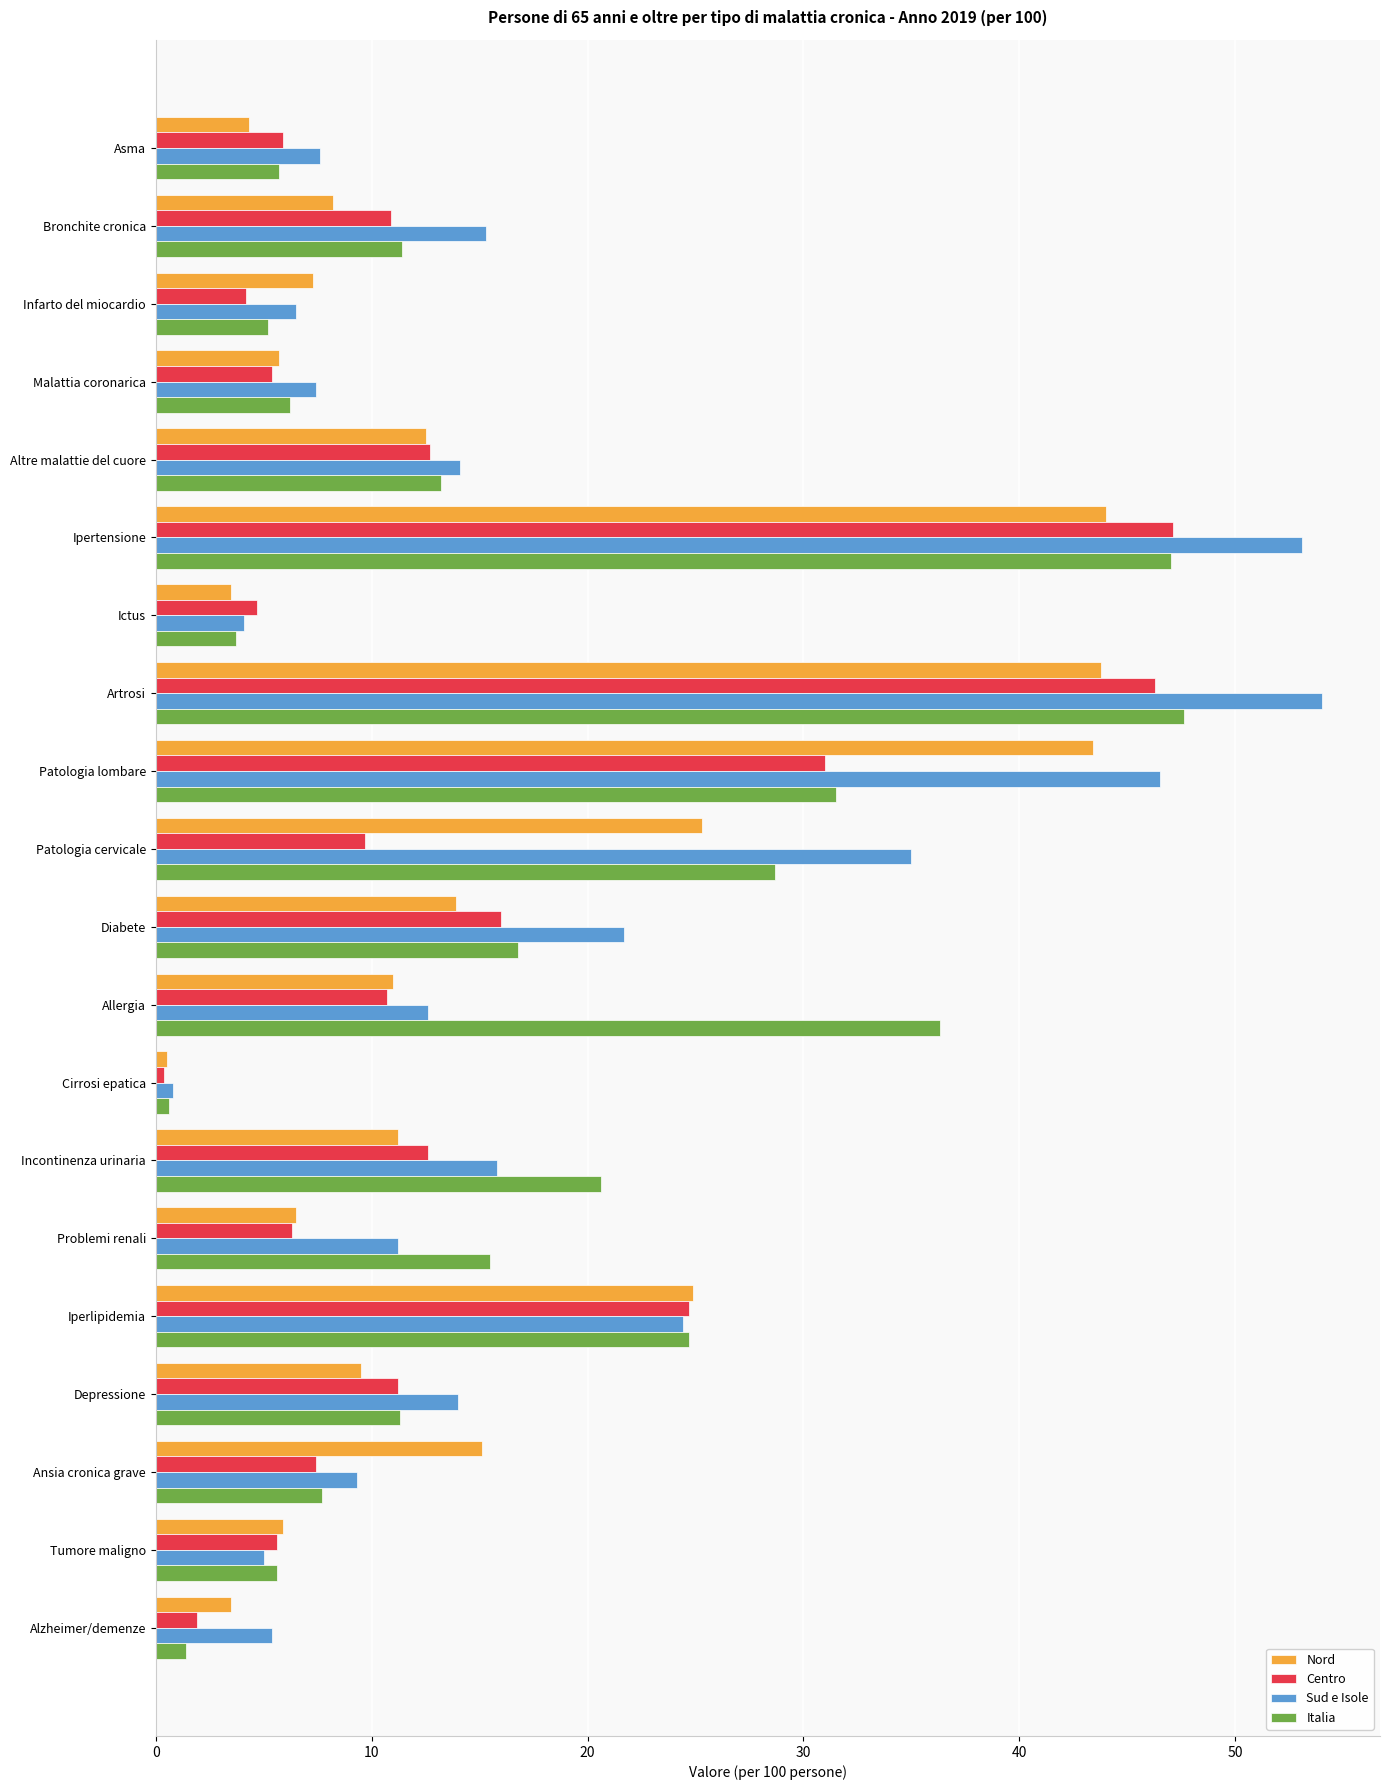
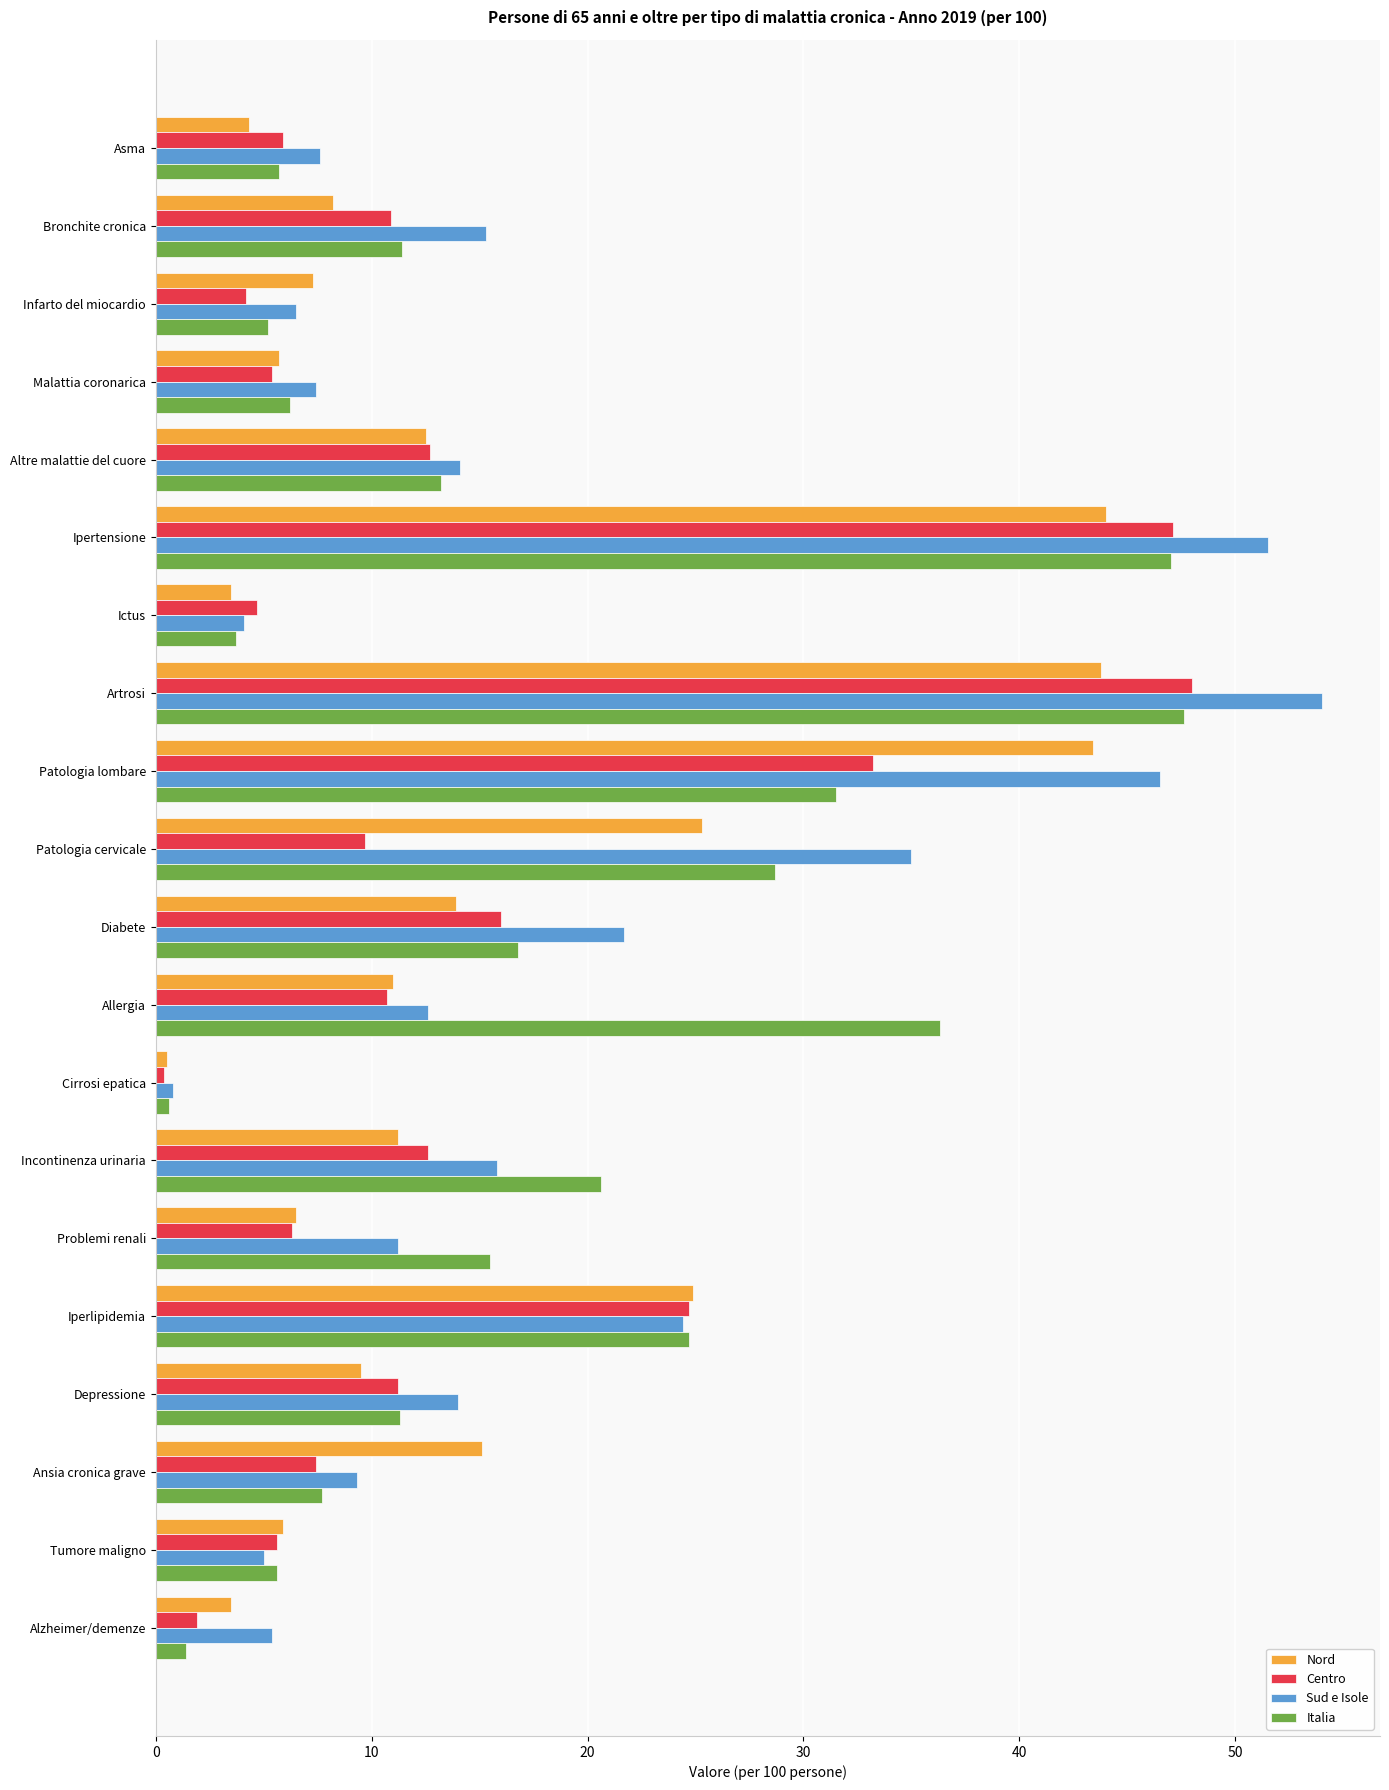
  {
    "Nord": {
      "Asma": 4.3,
      "Bronchite cronica": 8.2,
      "Infarto del miocardio": 7.3,
      "Malattia coronarica": 5.7,
      "Altre malattie del cuore": 12.5,
      "Ipertensione": 44.0,
      "Ictus": 3.5,
      "Artrosi": 43.8,
      "Patologia lombare": 43.4,
      "Patologia cervicale": 25.3,
      "Diabete": 13.9,
      "Allergia": 11.0,
      "Cirrosi epatica": 0.5,
      "Incontinenza urinaria": 11.2,
      "Problemi renali": 6.5,
      "Iperlipidemia": 24.9,
      "Depressione": 9.5,
      "Ansia cronica grave": 15.1,
      "Tumore maligno": 5.9,
      "Alzheimer/demenze": 3.5
    },
    "Centro": {
      "Asma": 5.9,
      "Bronchite cronica": 10.9,
      "Infarto del miocardio": 4.2,
      "Malattia coronarica": 5.4,
      "Altre malattie del cuore": 12.7,
      "Ipertensione": 47.1,
      "Ictus": 4.7,
-     "Artrosi": 46.3,
-     "Patologia lombare": 31.0,
+     "Artrosi": 48.0,
+     "Patologia lombare": 33.2,
      "Patologia cervicale": 9.7,
      "Diabete": 16.0,
      "Allergia": 10.7,
      "Cirrosi epatica": 0.4,
      "Incontinenza urinaria": 12.6,
      "Problemi renali": 6.3,
      "Iperlipidemia": 24.7,
      "Depressione": 11.2,
      "Ansia cronica grave": 7.4,
      "Tumore maligno": 5.6,
      "Alzheimer/demenze": 1.9
    },
    "Sud e Isole": {
      "Asma": 7.6,
      "Bronchite cronica": 15.3,
      "Infarto del miocardio": 6.5,
      "Malattia coronarica": 7.4,
      "Altre malattie del cuore": 14.1,
-     "Ipertensione": 53.1,
+     "Ipertensione": 51.5,
      "Ictus": 4.1,
      "Artrosi": 54.0,
      "Patologia lombare": 46.5,
      "Patologia cervicale": 35.0,
      "Diabete": 21.7,
      "Allergia": 12.6,
      "Cirrosi epatica": 0.8,
      "Incontinenza urinaria": 15.8,
      "Problemi renali": 11.2,
      "Iperlipidemia": 24.4,
      "Depressione": 14.0,
      "Ansia cronica grave": 9.3,
      "Tumore maligno": 5.0,
      "Alzheimer/demenze": 5.4
    },
    "Italia": {
      "Asma": 5.7,
      "Bronchite cronica": 11.4,
      "Infarto del miocardio": 5.2,
      "Malattia coronarica": 6.2,
      "Altre malattie del cuore": 13.2,
      "Ipertensione": 47.0,
      "Ictus": 3.7,
      "Artrosi": 47.6,
      "Patologia lombare": 31.5,
      "Patologia cervicale": 28.7,
      "Diabete": 16.8,
      "Allergia": 36.3,
      "Cirrosi epatica": 0.6,
      "Incontinenza urinaria": 20.6,
      "Problemi renali": 15.5,
      "Iperlipidemia": 24.7,
      "Depressione": 11.3,
      "Ansia cronica grave": 7.7,
      "Tumore maligno": 5.6,
      "Alzheimer/demenze": 1.4
    }
  }
